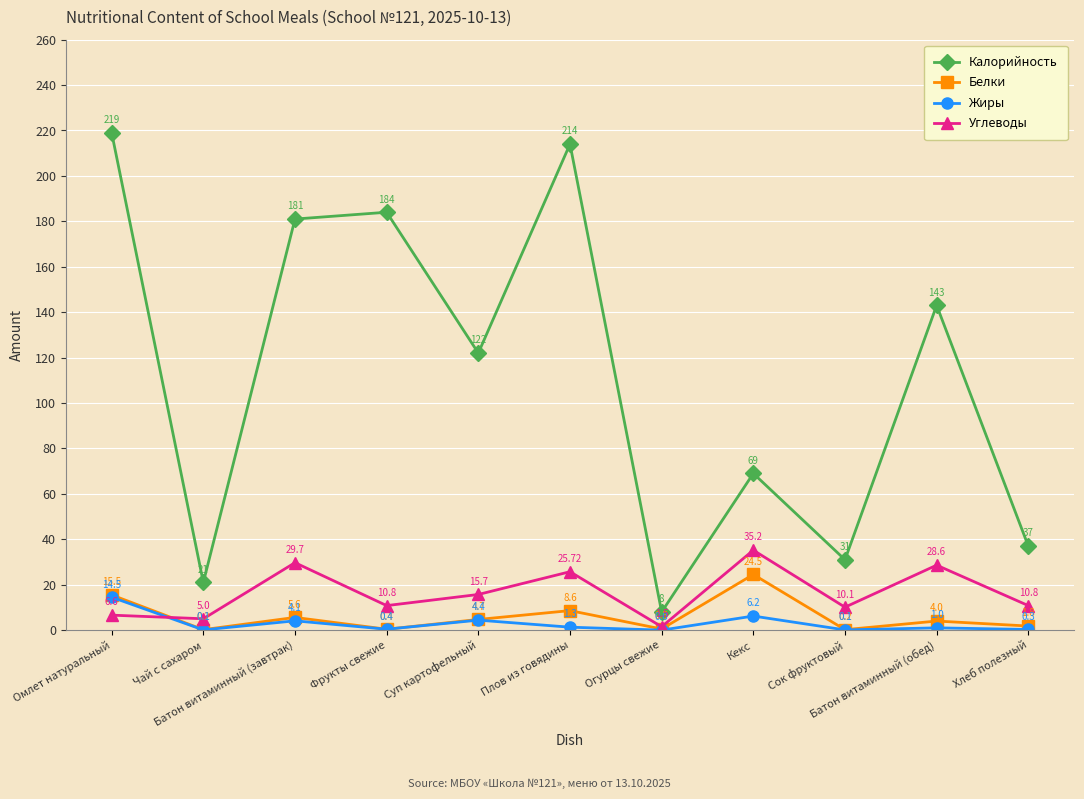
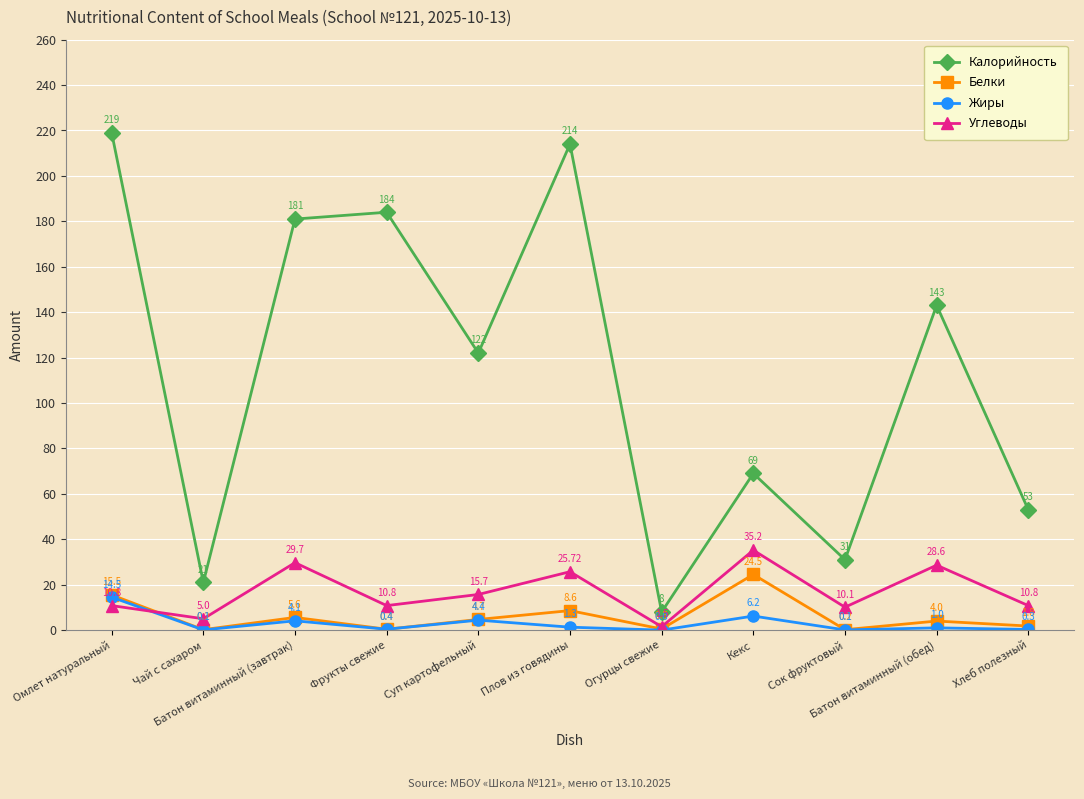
  {
    "Калорийность": {
      "Омлет натуральный": 219,
      "Чай с сахаром": 21,
      "Батон витаминный (завтрак)": 181,
      "Фрукты свежие": 184,
      "Суп картофельный": 122,
      "Плов из говядины": 214,
      "Огурцы свежие": 8,
      "Кекс": 69,
      "Сок фруктовый": 31,
      "Батон витаминный (обед)": 143,
-     "Хлеб полезный": 37
+     "Хлеб полезный": 53
    },
    "Белки": {
      "Плов из говядины": 8.6,
      "Кекс": 24.5
    },
    "Жиры": {
      "Кекс": 6.2
    },
    "Углеводы": {
-     "Омлет натуральный": 6.6,
+     "Омлет натуральный": 10.8,
      "Чай с сахаром": 5.0,
      "Батон витаминный (завтрак)": 29.7,
      "Фрукты свежие": 10.8,
      "Суп картофельный": 15.7,
      "Плов из говядины": 25.72,
      "Кекс": 35.2,
      "Сок фруктовый": 10.1,
      "Батон витаминный (обед)": 28.6,
      "Хлеб полезный": 10.8
    }
  }
